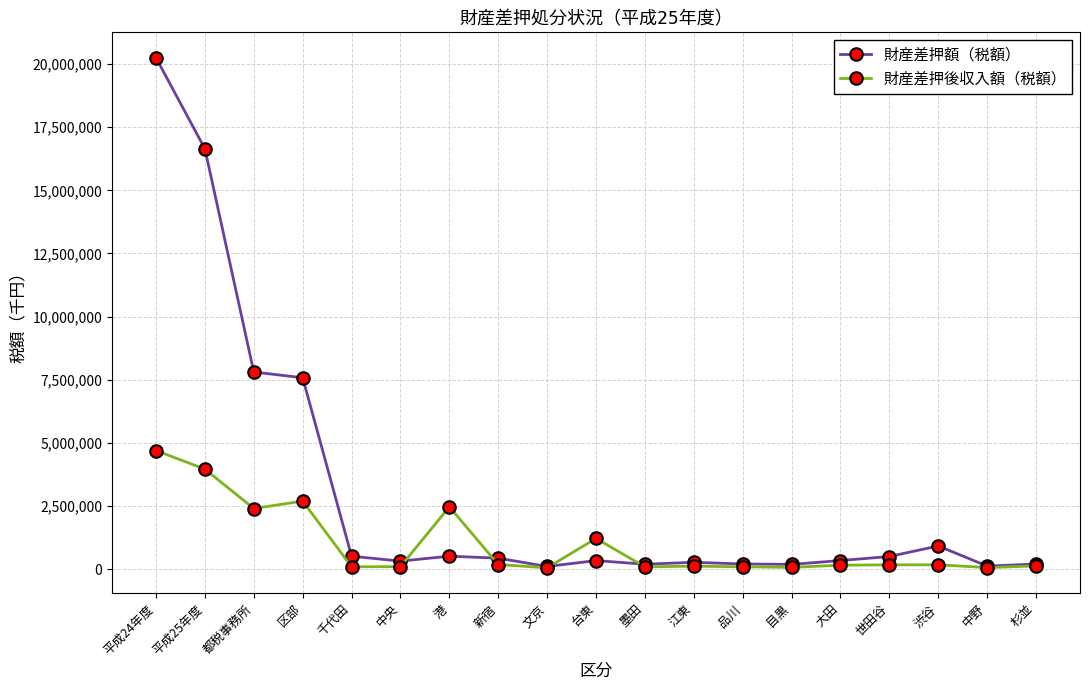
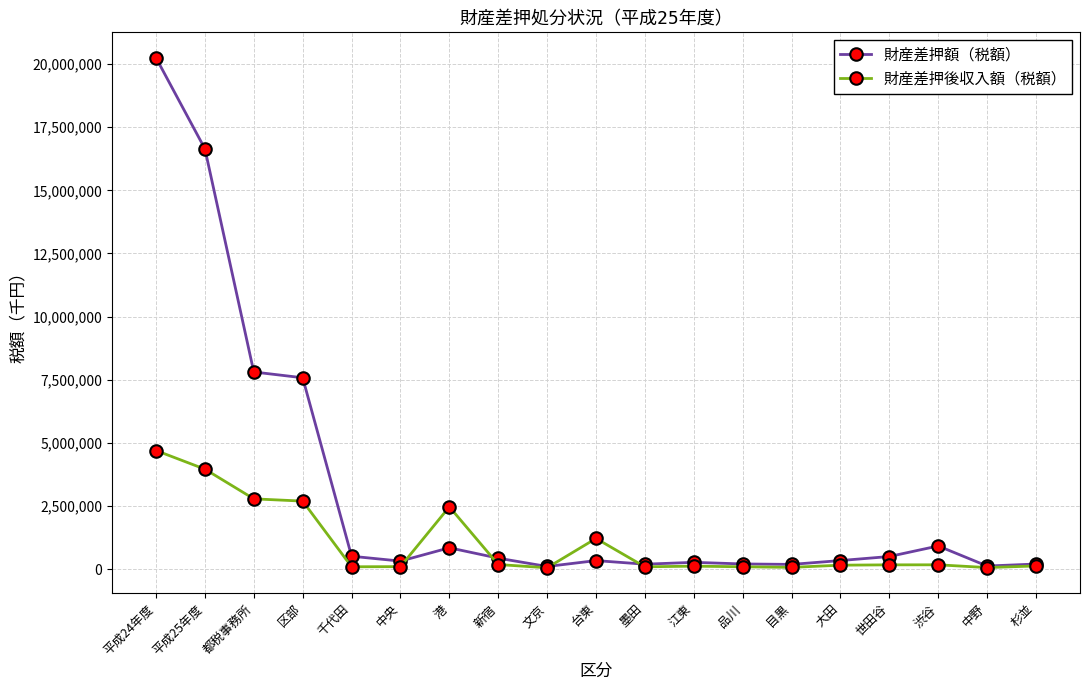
  {
    "財産差押額（税額）": {
      "平成24年度": "20,200,000",
      "平成25年度": "16,600,000",
      "都税事務所": "7,800,000",
      "区部": "7,600,000",
      "千代田": "500,000",
      "中央": "300,000",
-     "港": "500,000",
+     "港": "800,000",
      "新宿": "400,000",
      "台東": "300,000",
      "墨田": "200,000",
      "江東": "300,000",
      "品川": "200,000",
      "目黒": "200,000",
      "大田": "300,000",
      "世田谷": "500,000",
      "渋谷": "900,000"
    },
    "財産差押後収入額（税額）": {
      "平成24年度": "4,700,000",
      "平成25年度": "4,000,000",
-     "都税事務所": "2,400,000",
+     "都税事務所": "2,800,000",
      "区部": "2,700,000",
      "千代田": "100,000",
      "中央": "100,000",
      "港": "2,500,000",
      "新宿": "200,000",
      "台東": "1,200,000",
      "墨田": "100,000",
      "江東": "100,000",
      "品川": "100,000",
      "目黒": "100,000",
      "大田": "200,000",
      "世田谷": "200,000",
      "渋谷": "200,000"
    }
  }
